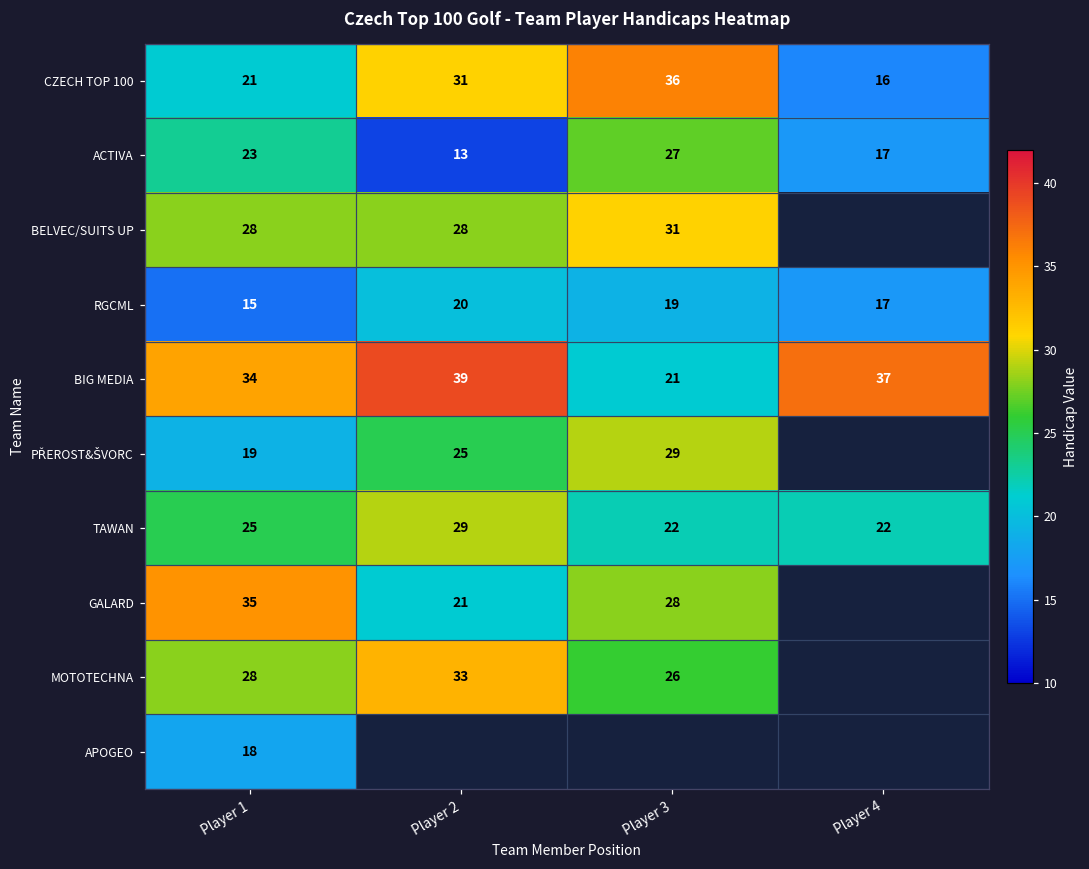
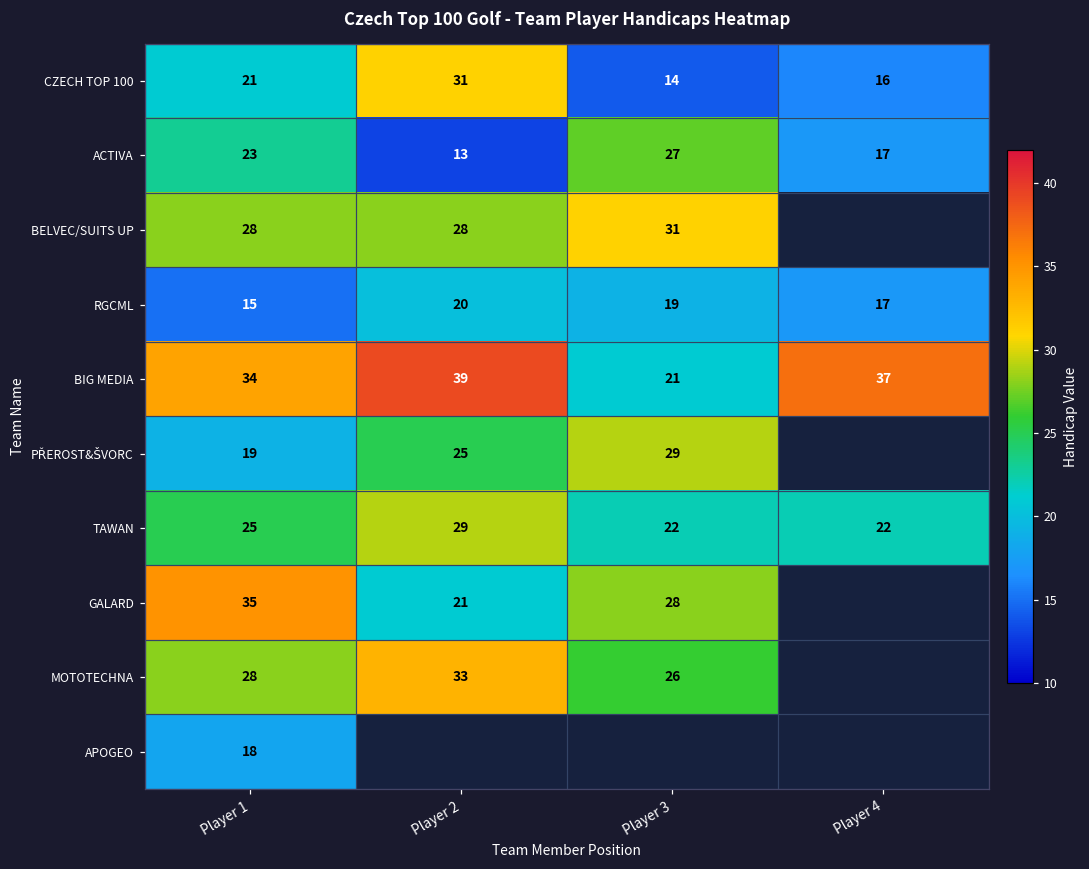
  {
    "CZECH TOP 100": {
      "Player 1": 21,
      "Player 2": 31,
-     "Player 3": 36,
+     "Player 3": 14,
      "Player 4": 16
    },
    "ACTIVA": {
      "Player 1": 23,
      "Player 2": 13,
      "Player 3": 27,
      "Player 4": 17
    },
    "BELVEC/SUITS UP": {
      "Player 1": 28,
      "Player 2": 28,
      "Player 3": 31
    },
    "RGCML": {
      "Player 1": 15,
      "Player 2": 20,
      "Player 3": 19,
      "Player 4": 17
    },
    "BIG MEDIA": {
      "Player 1": 34,
      "Player 2": 39,
      "Player 3": 21,
      "Player 4": 37
    },
    "PŘEROST&ŠVORC": {
      "Player 1": 19,
      "Player 2": 25,
      "Player 3": 29
    },
    "TAWAN": {
      "Player 1": 25,
      "Player 2": 29,
      "Player 3": 22,
      "Player 4": 22
    },
    "GALARD": {
      "Player 1": 35,
      "Player 2": 21,
      "Player 3": 28
    },
    "MOTOTECHNA": {
      "Player 1": 28,
      "Player 2": 33,
      "Player 3": 26
    },
    "APOGEO": {
      "Player 1": 18
    }
  }
